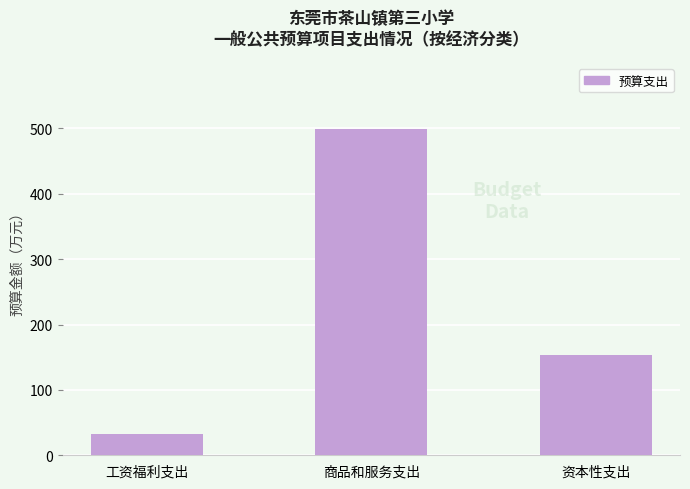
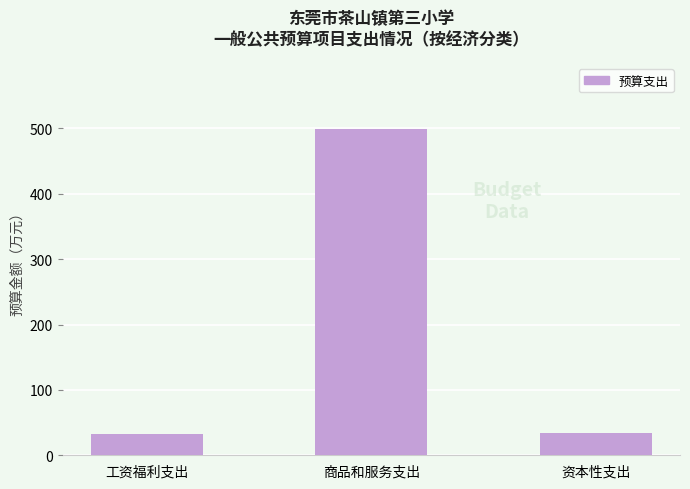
  {
    "工资福利支出": 30,
    "商品和服务支出": 500,
-   "资本性支出": 150
+   "资本性支出": 30
  }
